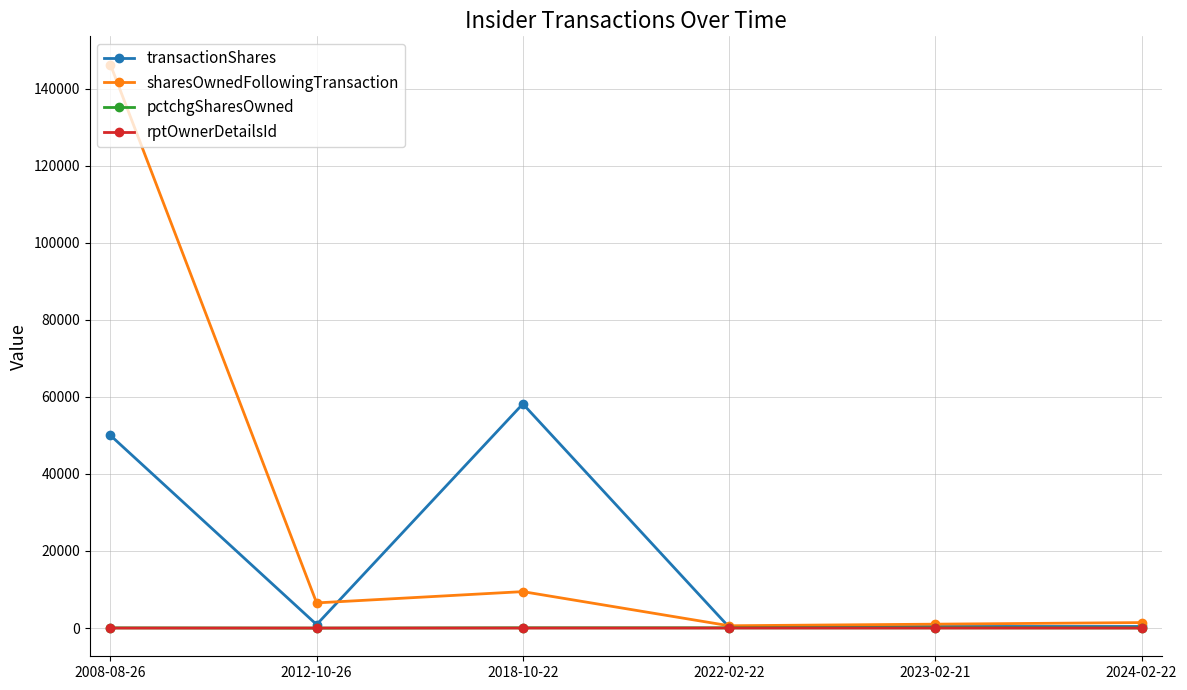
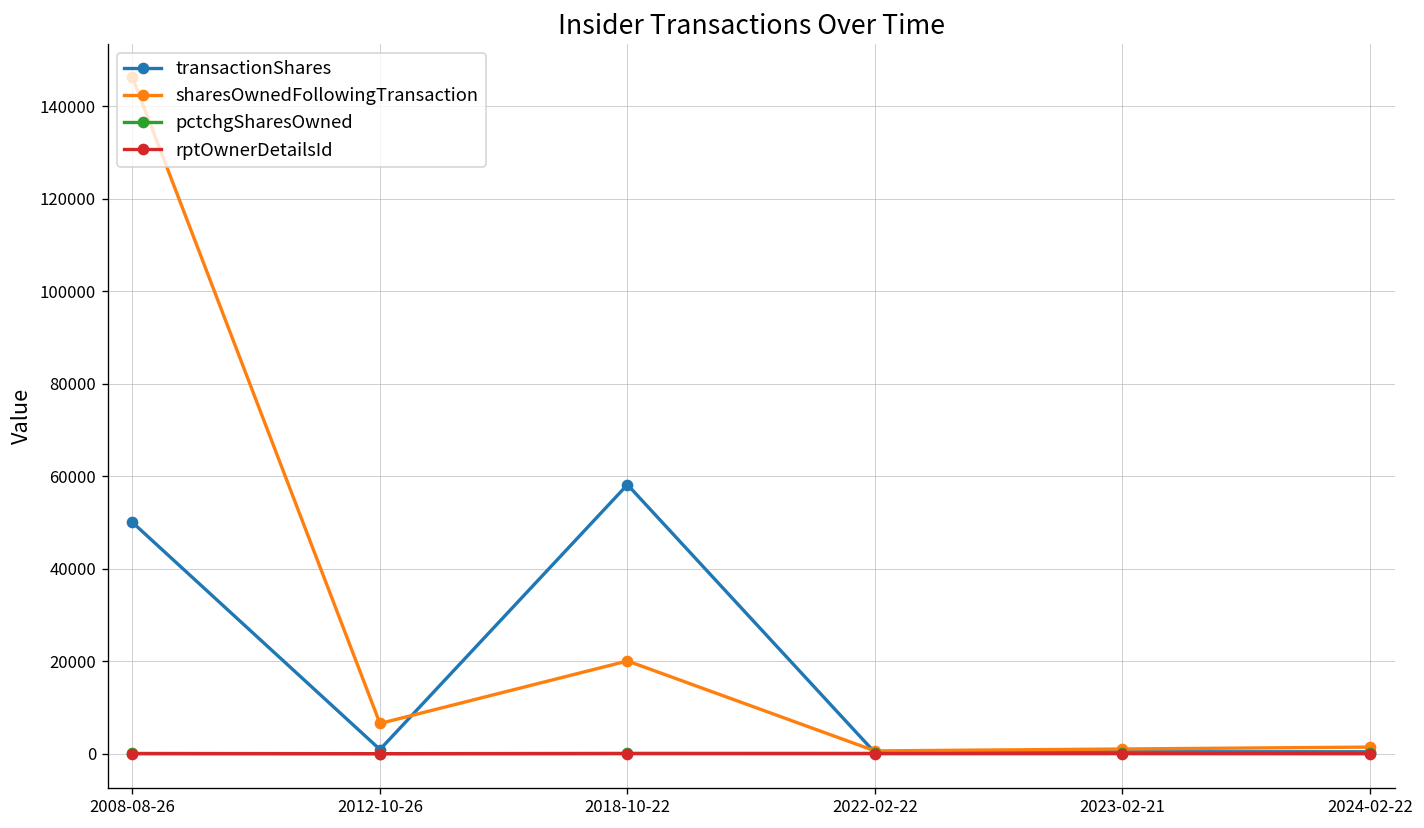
  {
    "transactionShares": {
      "2008-08-26": 50000,
      "2012-10-26": 1000,
      "2018-10-22": 58000
    },
    "sharesOwnedFollowingTransaction": {
      "2012-10-26": 7000,
-     "2018-10-22": 9000,
+     "2018-10-22": 20000,
      "2024-02-22": 1000
    },
    "rptOwnerDetailsId": {
      "2008-08-26": 0,
      "2012-10-26": 0,
      "2018-10-22": 0
    }
  }
